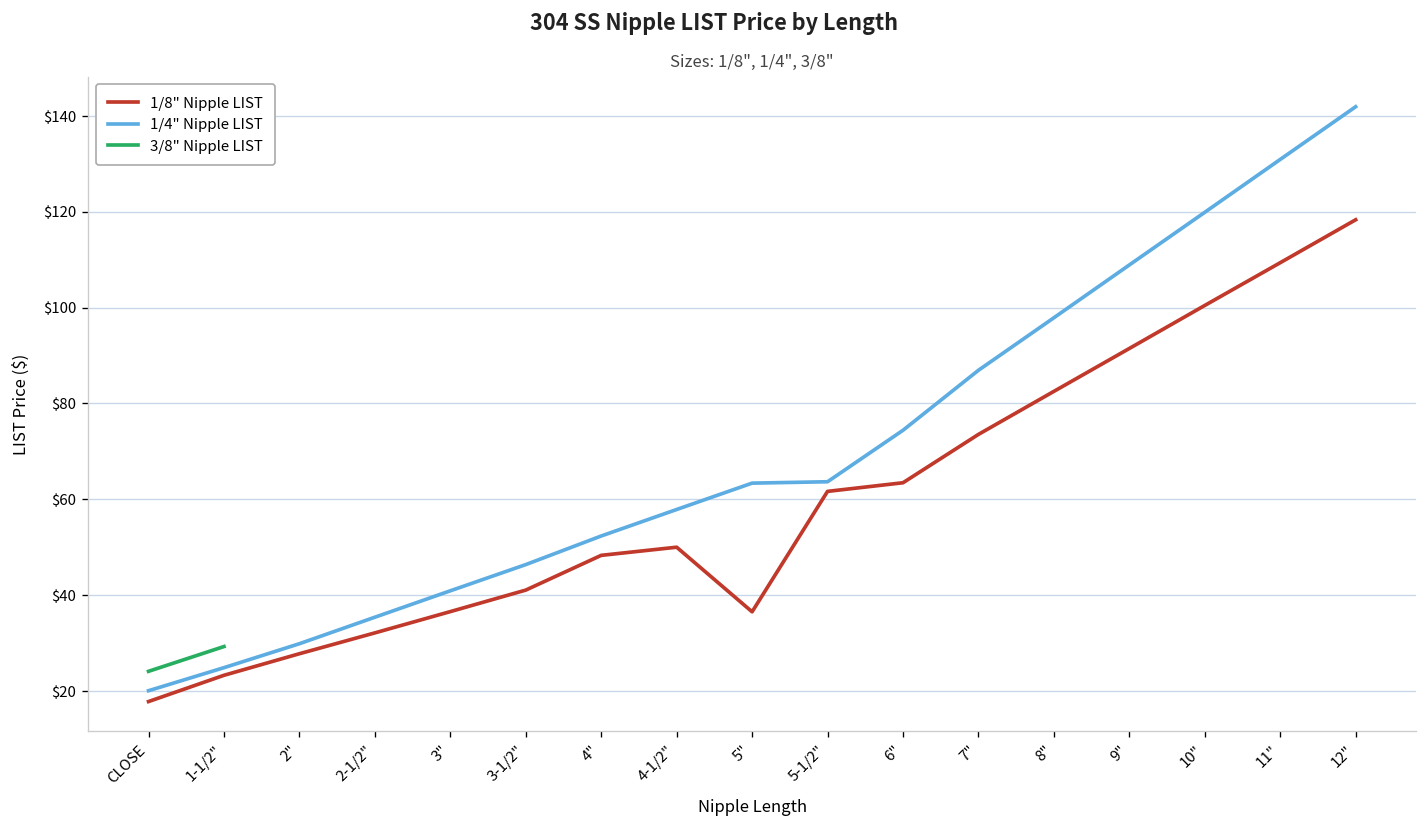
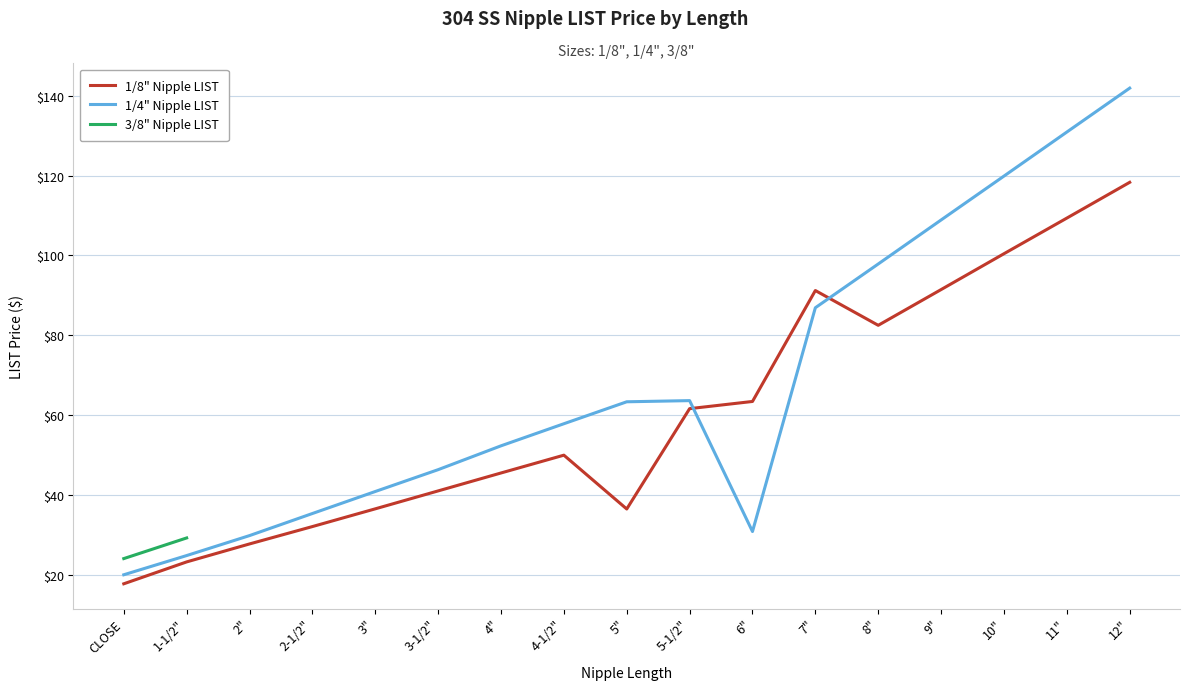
  {
    "1/8\" Nipple LIST": {
      "CLOSE": "$18",
      "1-1/2\"": "$23",
      "2\"": "$28",
      "2-1/2\"": "$32",
      "3\"": "$37",
      "3-1/2\"": "$41",
-     "4\"": "$48",
+     "4\"": "$46",
      "4-1/2\"": "$50",
      "5\"": "$37",
      "5-1/2\"": "$62",
      "6\"": "$63",
-     "7\"": "$74",
+     "7\"": "$91",
      "8\"": "$83",
      "9\"": "$91",
      "10\"": "$100",
      "11\"": "$109",
      "12\"": "$118"
    },
    "1/4\" Nipple LIST": {
      "CLOSE": "$20",
      "1-1/2\"": "$25",
      "2\"": "$30",
      "2-1/2\"": "$35",
      "3\"": "$41",
      "3-1/2\"": "$46",
      "4\"": "$52",
      "4-1/2\"": "$58",
      "5\"": "$63",
      "5-1/2\"": "$64",
-     "6\"": "$74",
+     "6\"": "$31",
      "7\"": "$87",
      "8\"": "$98",
      "9\"": "$109",
      "10\"": "$120",
      "11\"": "$131",
      "12\"": "$142"
    },
    "3/8\" Nipple LIST": {
      "CLOSE": "$24",
      "1-1/2\"": "$29"
    }
  }
